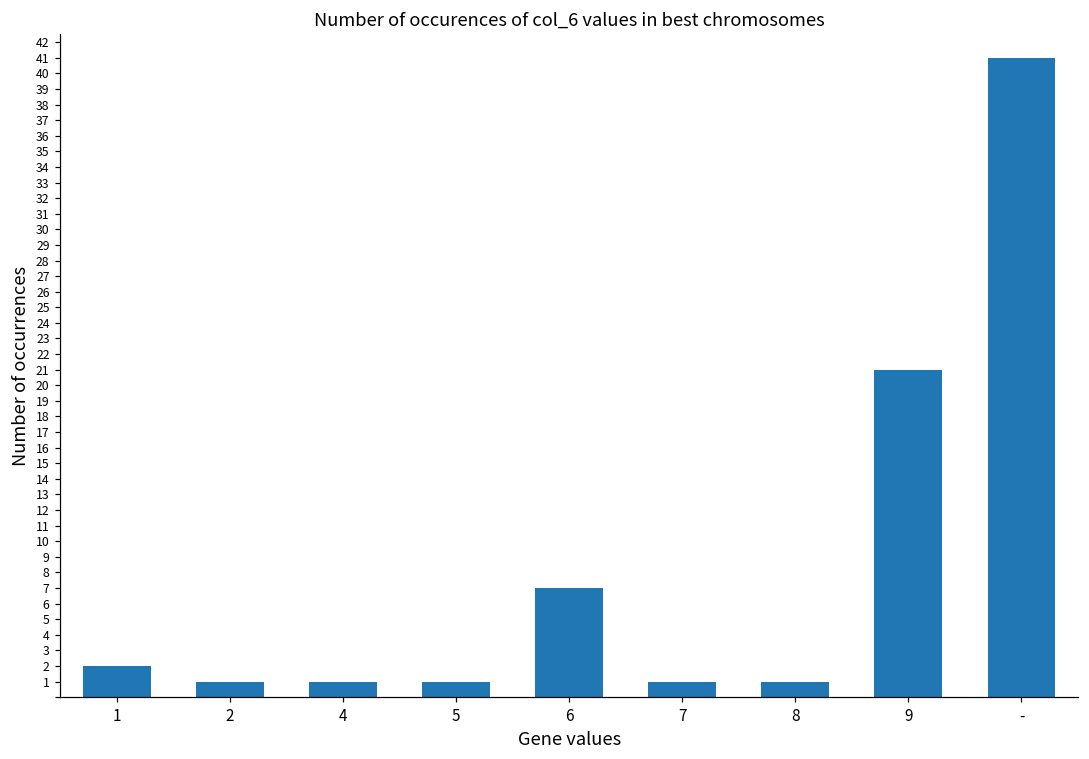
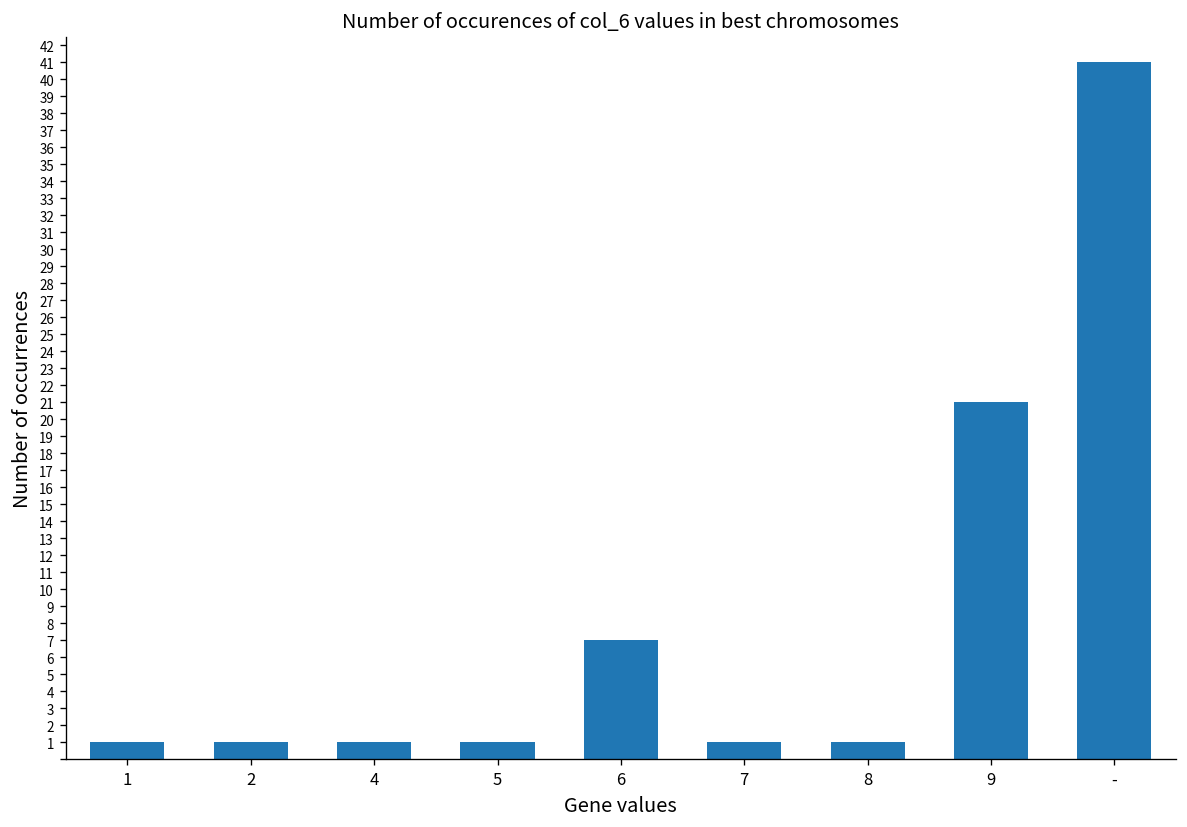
  {
-   "1": 2,
+   "1": 1,
    "2": 1,
    "4": 1,
    "5": 1,
    "6": 7,
    "7": 1,
    "8": 1,
    "9": 21,
    "-": 41
  }
